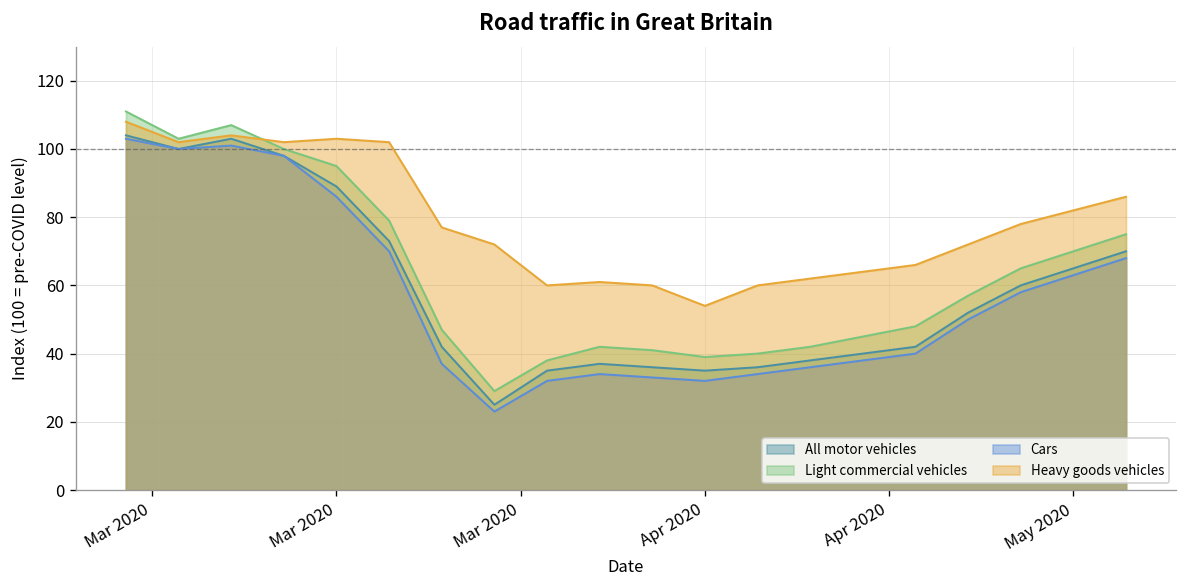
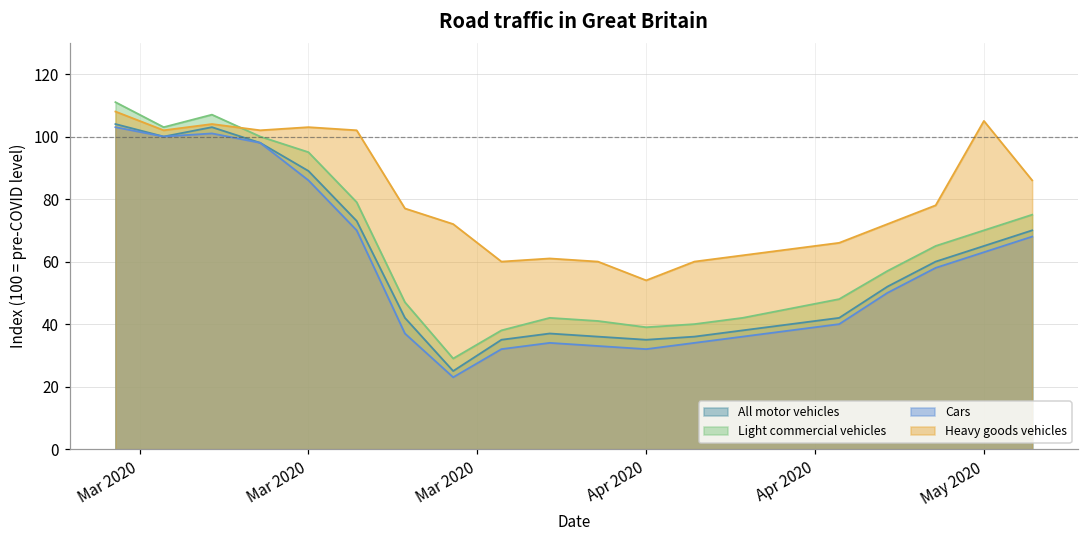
  {
    "Heavy goods vehicles": {
      "Mar 2020": 103,
      "Apr 2020": 54,
-     "May 2020": 82
+     "May 2020": 105
    }
  }
